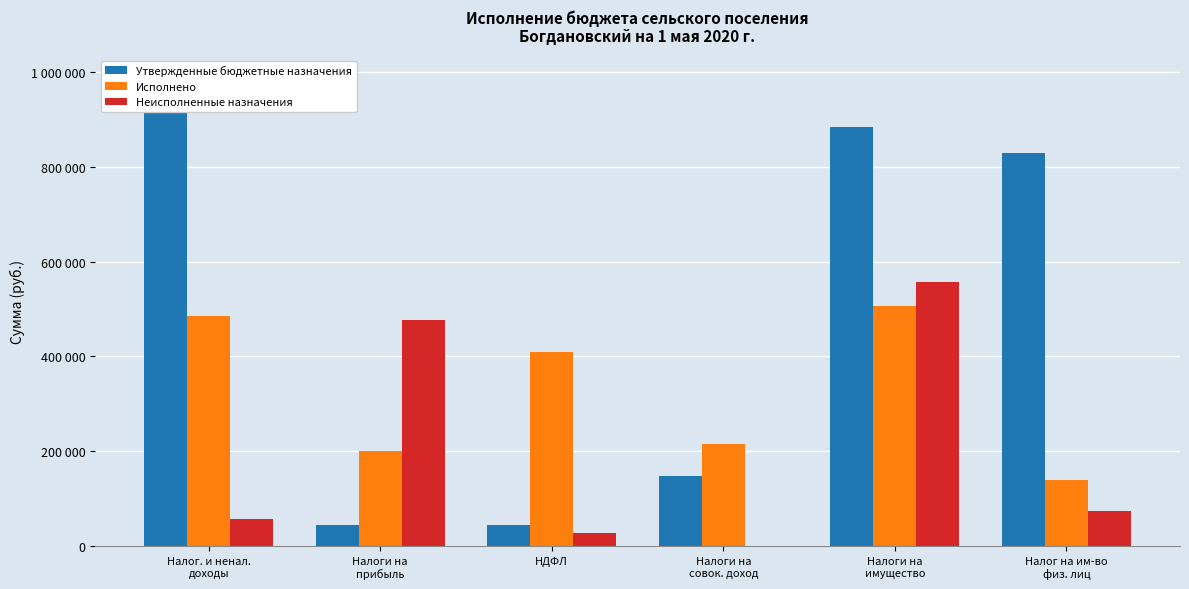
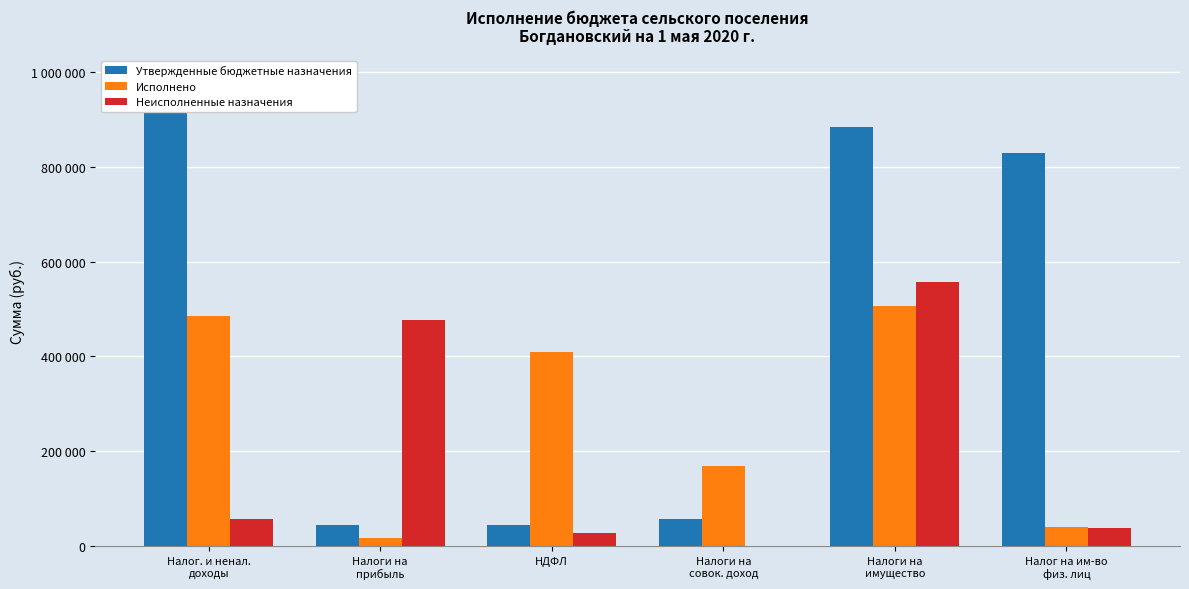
  {
    "Утвержденные бюджетные назначения": {
      "Налоги на прибыль": 50000,
      "НДФЛ": 50000,
-     "Налоги на совок. доход": 150000,
+     "Налоги на совок. доход": 60000,
      "Налоги на имущество": 880000,
      "Налог на им-во физ. лиц": 830000
    },
    "Исполнено": {
      "Налог. и ненал. доходы": 480000,
-     "Налоги на прибыль": 200000,
+     "Налоги на прибыль": 20000,
      "НДФЛ": 410000,
-     "Налоги на совок. доход": 220000,
+     "Налоги на совок. доход": 170000,
      "Налоги на имущество": 510000,
-     "Налог на им-во физ. лиц": 140000
+     "Налог на им-во физ. лиц": 40000
    },
    "Неисполненные назначения": {
      "Налог. и ненал. доходы": 60000,
      "Налоги на прибыль": 480000,
      "НДФЛ": 30000,
      "Налоги на совок. доход": 0,
      "Налоги на имущество": 560000,
-     "Налог на им-во физ. лиц": 70000
+     "Налог на им-во физ. лиц": 40000
    }
  }
